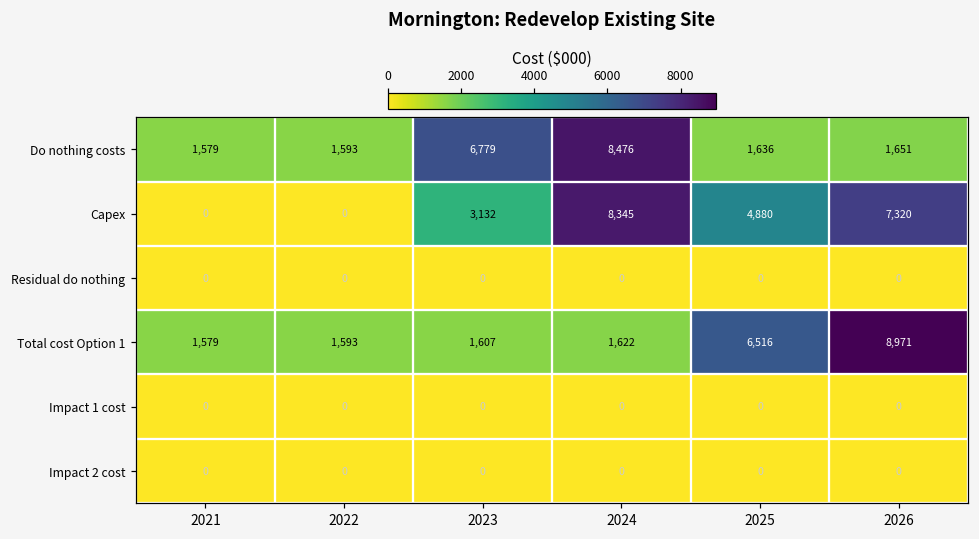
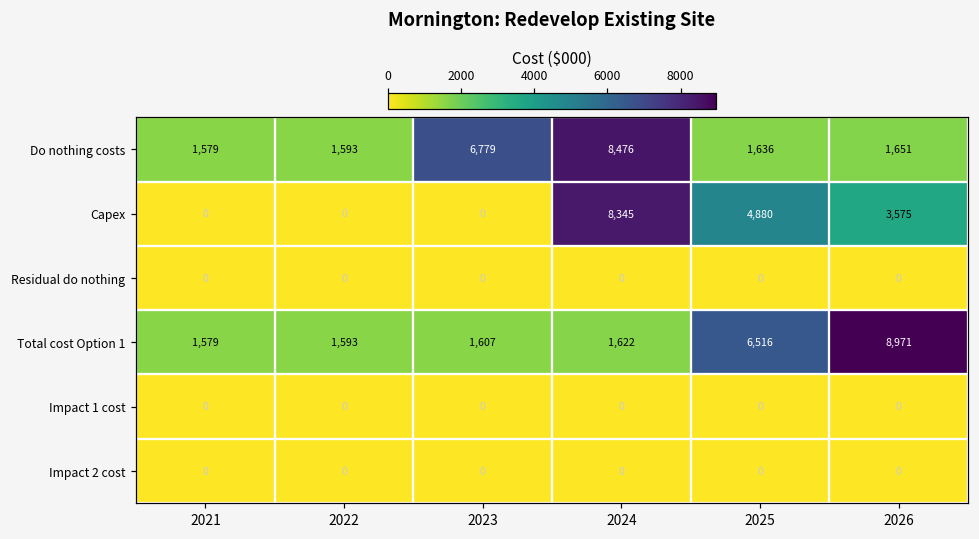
  {
    "Do nothing costs": {
      "2021": "1,579",
      "2022": "1,593",
      "2023": "6,779",
      "2024": "8,476",
      "2025": "1,636",
      "2026": "1,651"
    },
    "Capex": {
      "2021": "0",
      "2022": "0",
-     "2023": "3,132",
+     "2023": "0",
      "2024": "8,345",
      "2025": "4,880",
-     "2026": "7,320"
+     "2026": "3,575"
    },
    "Residual do nothing": {
      "2021": "0",
      "2022": "0",
      "2023": "0",
      "2024": "0",
      "2025": "0",
      "2026": "0"
    },
    "Total cost Option 1": {
      "2021": "1,579",
      "2022": "1,593",
      "2023": "1,607",
      "2024": "1,622",
      "2025": "6,516",
      "2026": "8,971"
    },
    "Impact 1 cost": {
      "2021": "0",
      "2022": "0",
      "2023": "0",
      "2024": "0",
      "2025": "0",
      "2026": "0"
    },
    "Impact 2 cost": {
      "2021": "0",
      "2022": "0",
      "2023": "0",
      "2024": "0",
      "2025": "0",
      "2026": "0"
    }
  }
